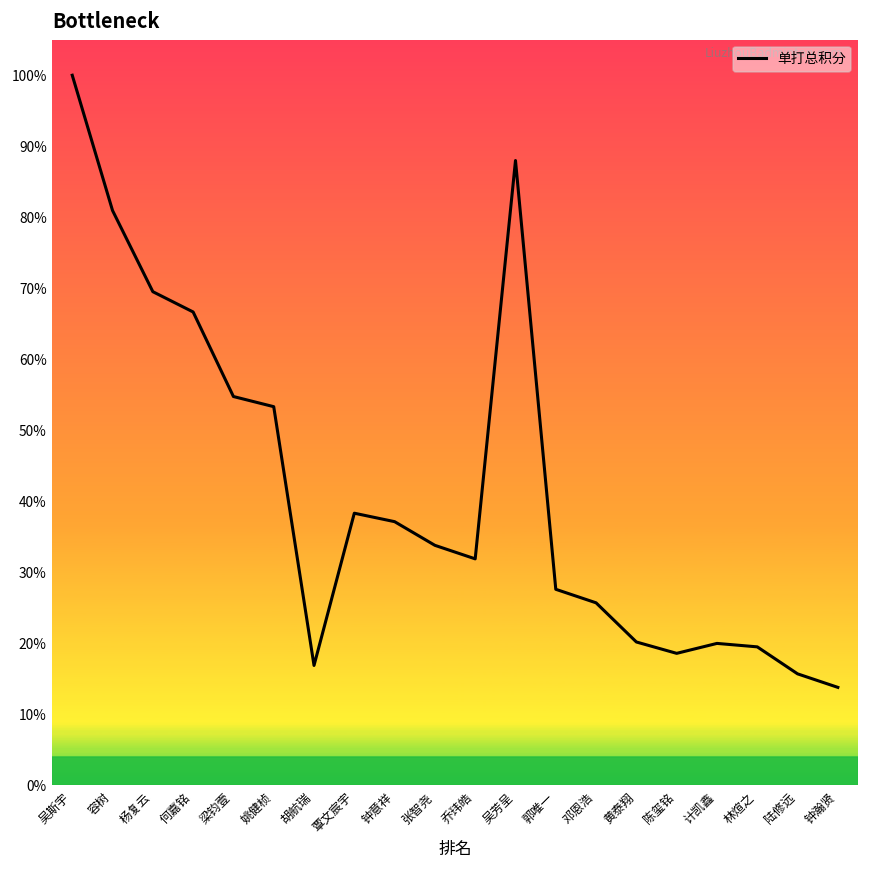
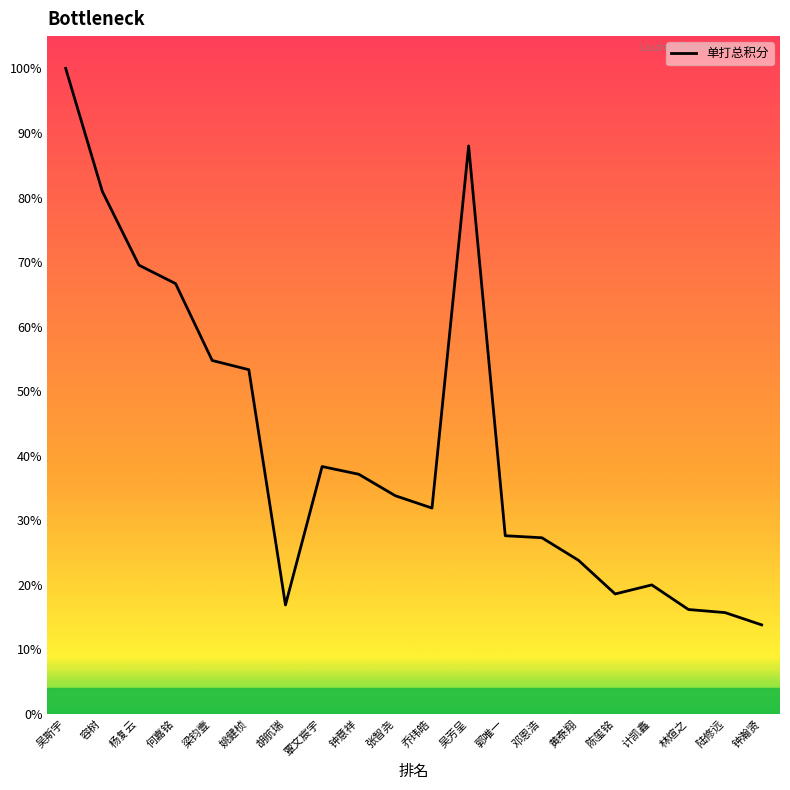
  {
    "吴斯宇": "100%",
    "容树": "81%",
    "杨复云": "70%",
    "何嘉铭": "67%",
    "梁钧壹": "55%",
    "姚健桢": "53%",
    "胡航瑞": "17%",
    "覃文宸宇": "38%",
    "钟意祥": "37%",
    "张智尧": "34%",
    "乔玮皓": "32%",
    "吴芳呈": "88%",
    "郭唯一": "28%",
-   "邓恩浩": "26%",
-   "黄泰翔": "20%",
+   "邓恩浩": "27%",
+   "黄泰翔": "24%",
    "陈玺铭": "19%",
    "计凯鑫": "20%",
-   "林煊之": "20%",
+   "林煊之": "16%",
    "陆修远": "16%",
    "钟瀚贤": "14%"
  }
